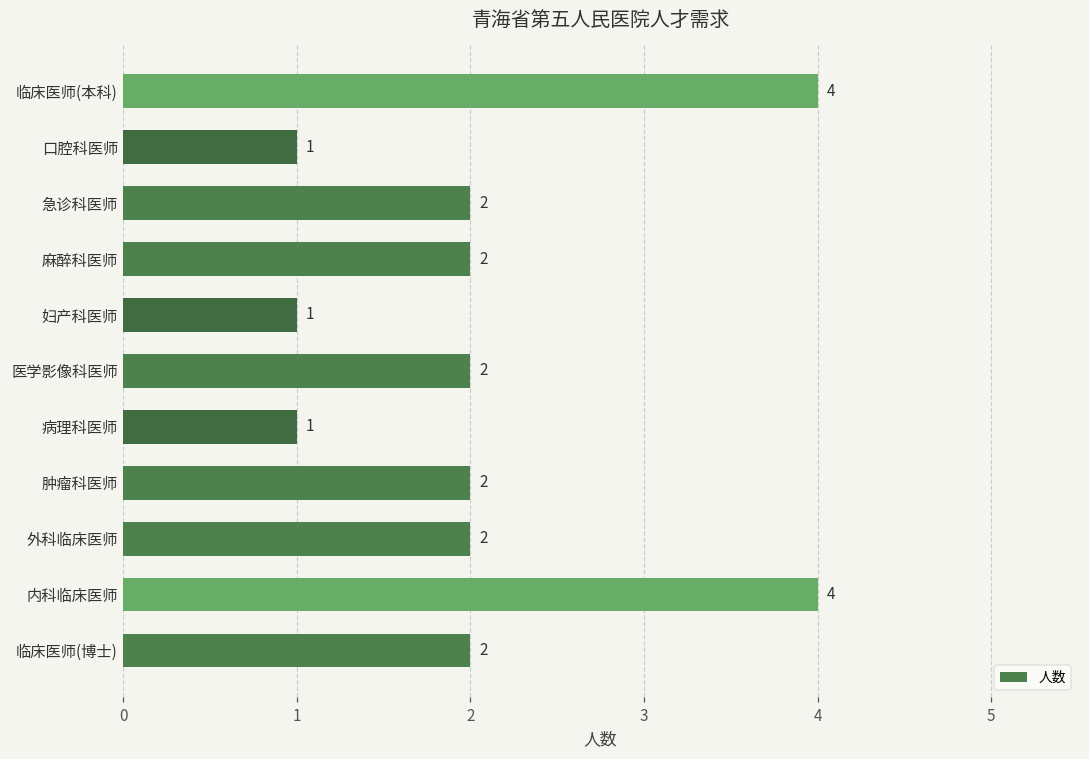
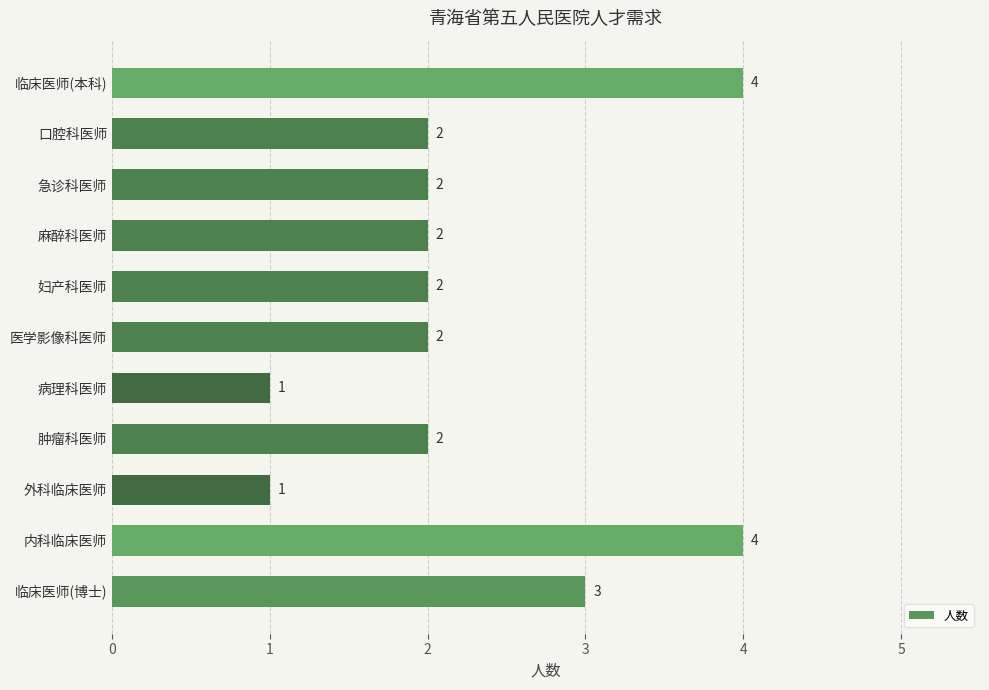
  {
    "临床医师(本科)": 4,
-   "口腔科医师": 1,
+   "口腔科医师": 2,
    "急诊科医师": 2,
    "麻醉科医师": 2,
-   "妇产科医师": 1,
+   "妇产科医师": 2,
    "医学影像科医师": 2,
    "病理科医师": 1,
    "肿瘤科医师": 2,
-   "外科临床医师": 2,
+   "外科临床医师": 1,
    "内科临床医师": 4,
-   "临床医师(博士)": 2
+   "临床医师(博士)": 3
  }
